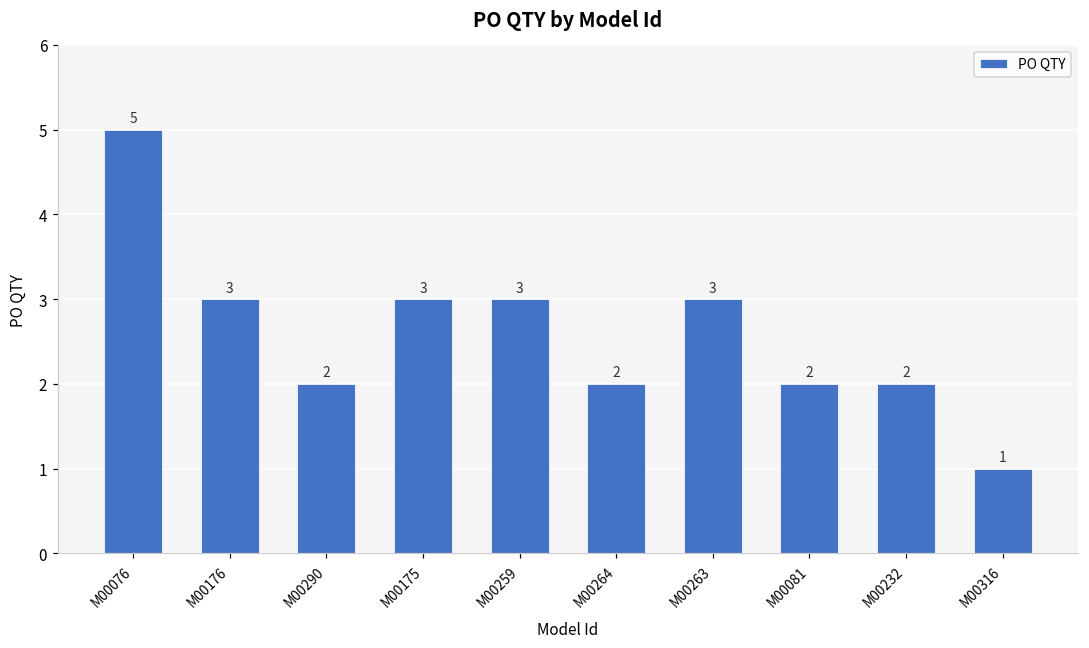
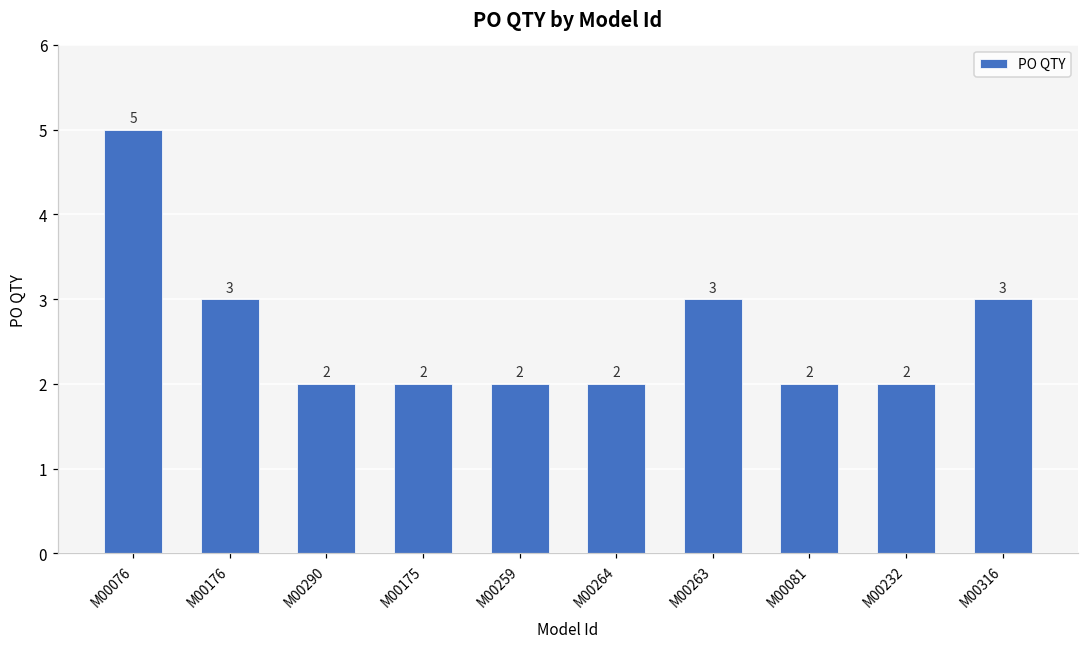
  {
    "M00076": 5,
    "M00176": 3,
    "M00290": 2,
-   "M00175": 3,
-   "M00259": 3,
+   "M00175": 2,
+   "M00259": 2,
    "M00264": 2,
    "M00263": 3,
    "M00081": 2,
    "M00232": 2,
-   "M00316": 1
+   "M00316": 3
  }
